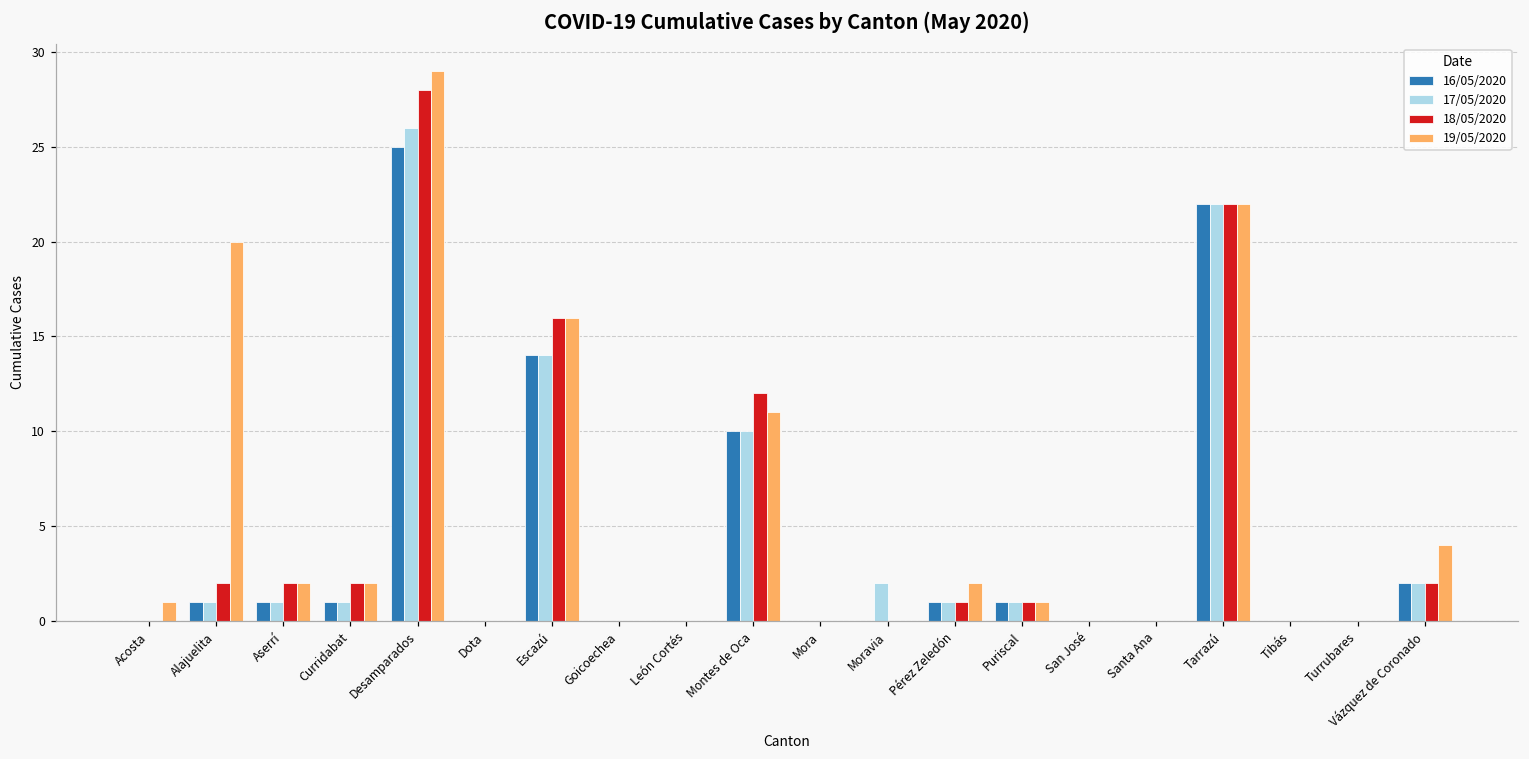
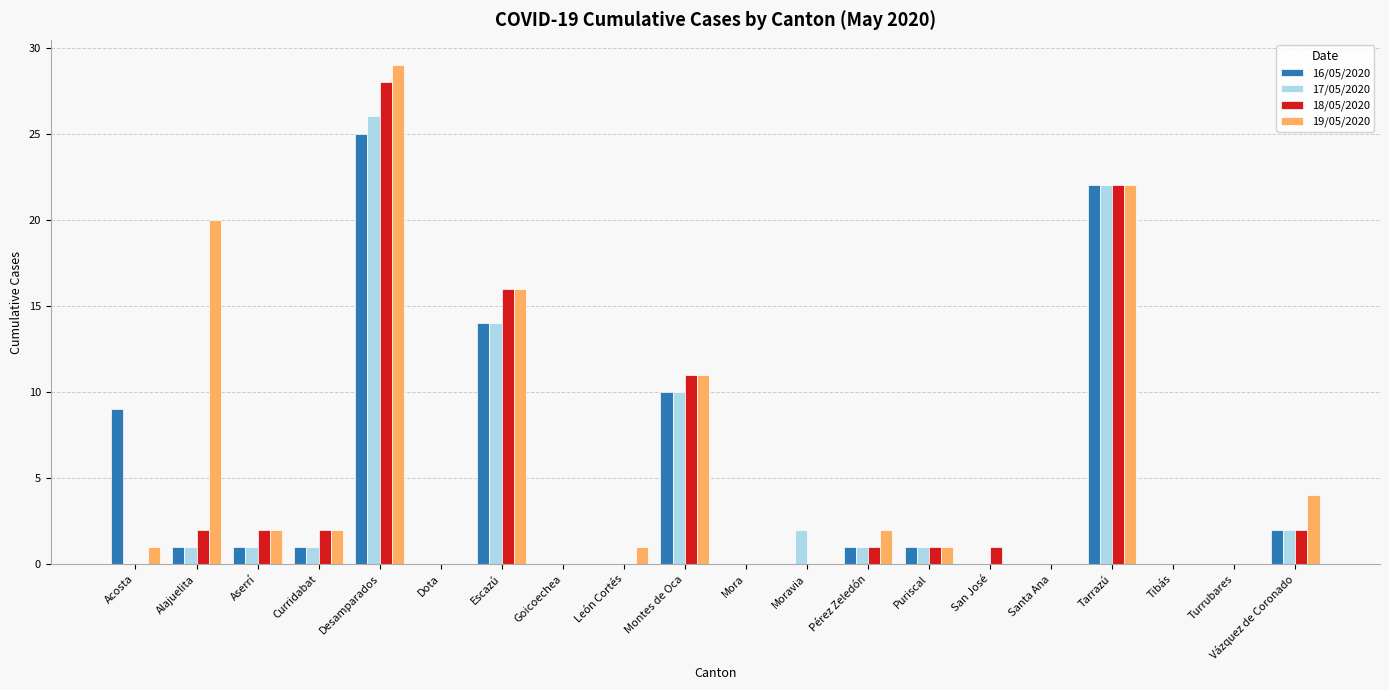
  {
    "16/05/2020": {
-     "Acosta": 0,
+     "Acosta": 9,
      "Alajuelita": 1,
      "Aserrí": 1,
      "Curridabat": 1,
      "Desamparados": 25,
      "Dota": 0,
      "Escazú": 14,
      "Goicoechea": 0,
      "León Cortés": 0,
      "Montes de Oca": 10,
      "Mora": 0,
      "Moravia": 0,
      "Pérez Zeledón": 1,
      "Puriscal": 1,
      "San José": 0,
      "Santa Ana": 0,
      "Tarrazú": 22,
      "Tibás": 0,
      "Turrubares": 0,
      "Vázquez de Coronado": 2
    },
    "17/05/2020": {
      "Acosta": 0,
      "Alajuelita": 1,
      "Aserrí": 1,
      "Curridabat": 1,
      "Desamparados": 26,
      "Dota": 0,
      "Escazú": 14,
      "Goicoechea": 0,
      "León Cortés": 0,
      "Montes de Oca": 10,
      "Mora": 0,
      "Moravia": 2,
      "Pérez Zeledón": 1,
      "Puriscal": 1,
      "San José": 0,
      "Santa Ana": 0,
      "Tarrazú": 22,
      "Tibás": 0,
      "Turrubares": 0,
      "Vázquez de Coronado": 2
    },
    "18/05/2020": {
      "Acosta": 0,
      "Alajuelita": 2,
      "Aserrí": 2,
      "Curridabat": 2,
      "Desamparados": 28,
      "Dota": 0,
      "Escazú": 16,
      "Goicoechea": 0,
      "León Cortés": 0,
-     "Montes de Oca": 12,
+     "Montes de Oca": 11,
      "Mora": 0,
      "Moravia": 0,
      "Pérez Zeledón": 1,
      "Puriscal": 1,
-     "San José": 0,
+     "San José": 1,
      "Santa Ana": 0,
      "Tarrazú": 22,
      "Tibás": 0,
      "Turrubares": 0,
      "Vázquez de Coronado": 2
    },
    "19/05/2020": {
      "Acosta": 1,
      "Alajuelita": 20,
      "Aserrí": 2,
      "Curridabat": 2,
      "Desamparados": 29,
      "Dota": 0,
      "Escazú": 16,
      "Goicoechea": 0,
-     "León Cortés": 0,
+     "León Cortés": 1,
      "Montes de Oca": 11,
      "Mora": 0,
      "Moravia": 0,
      "Pérez Zeledón": 2,
      "Puriscal": 1,
      "San José": 0,
      "Santa Ana": 0,
      "Tarrazú": 22,
      "Tibás": 0,
      "Turrubares": 0,
      "Vázquez de Coronado": 4
    }
  }
